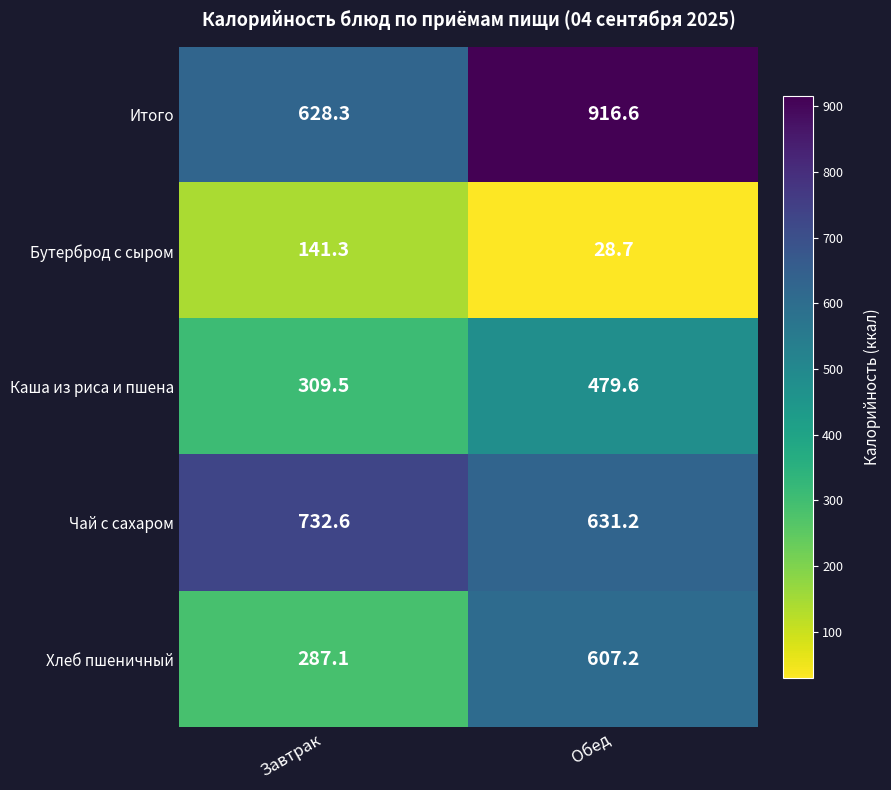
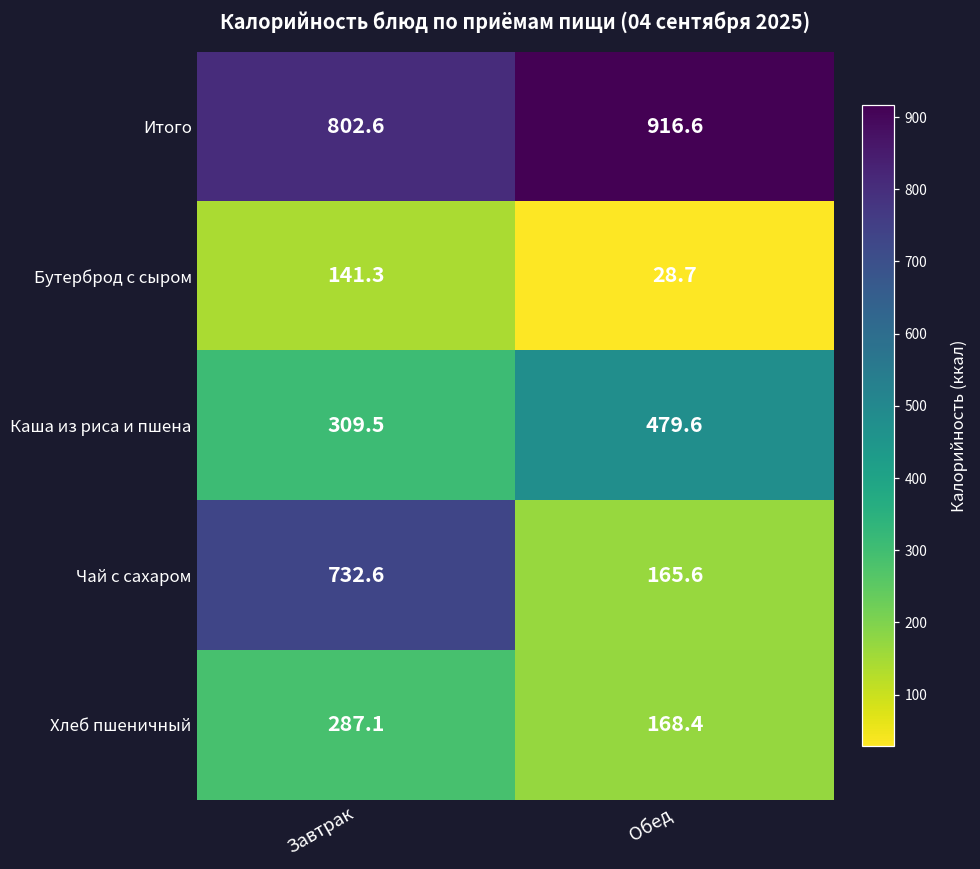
  {
    "Итого": {
-     "Завтрак": 628.3,
+     "Завтрак": 802.6,
      "Обед": 916.6
    },
    "Бутерброд с сыром": {
      "Завтрак": 141.3,
      "Обед": 28.7
    },
    "Каша из риса и пшена": {
      "Завтрак": 309.5,
      "Обед": 479.6
    },
    "Чай с сахаром": {
      "Завтрак": 732.6,
-     "Обед": 631.2
+     "Обед": 165.6
    },
    "Хлеб пшеничный": {
      "Завтрак": 287.1,
-     "Обед": 607.2
+     "Обед": 168.4
    }
  }
